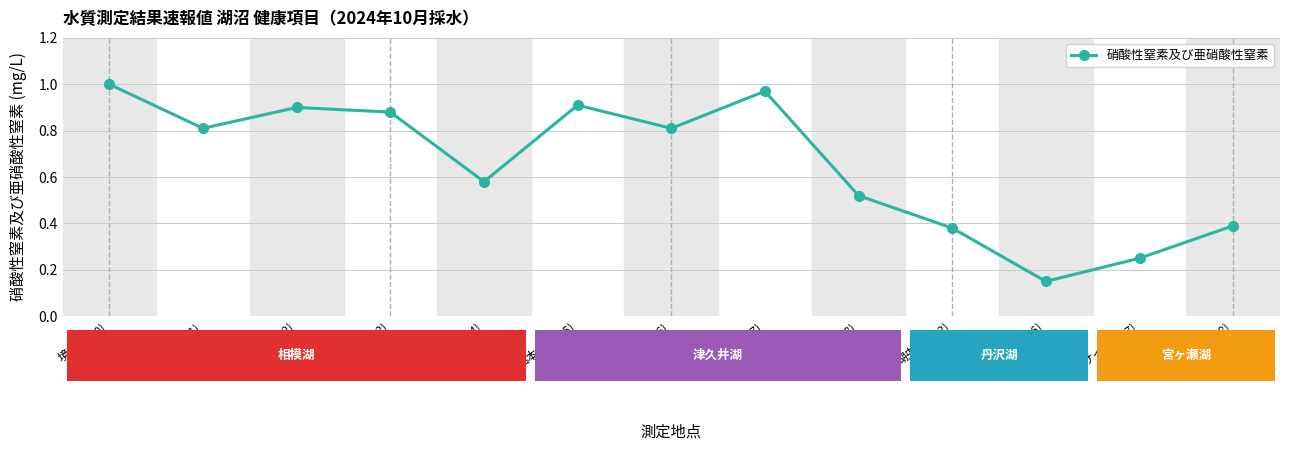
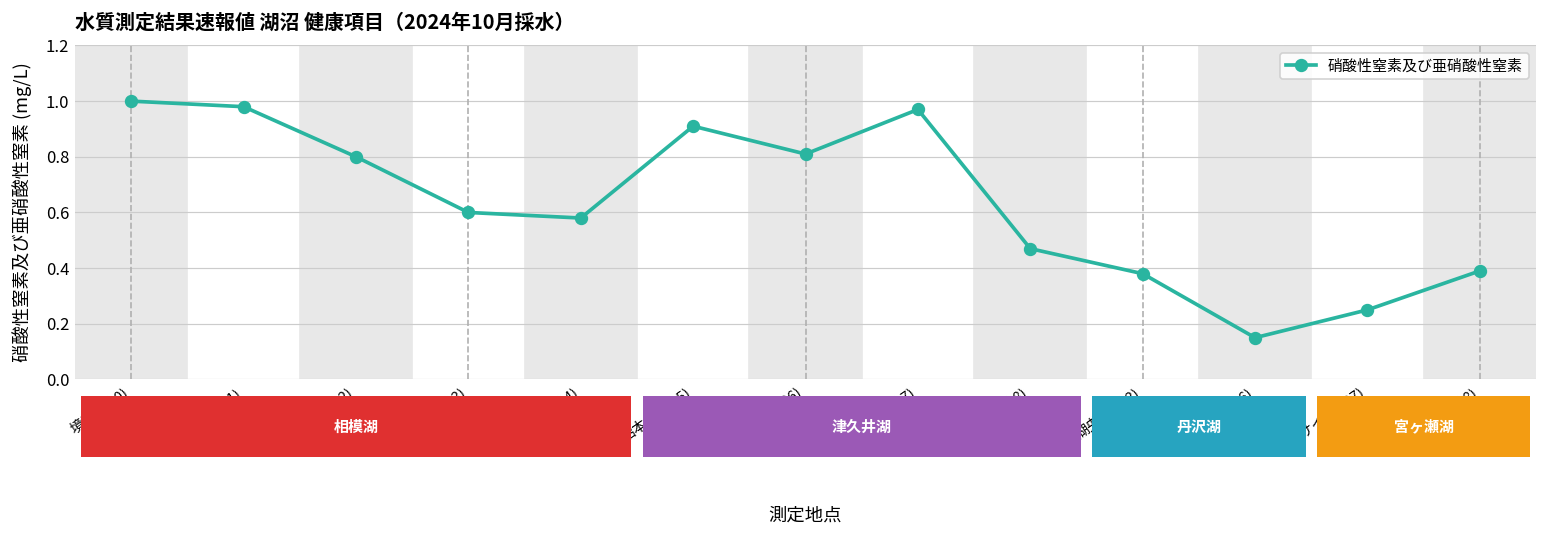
  {
    "境川橋(90)": 1.00,
-   "日連大橋(91)": 0.81,
-   "湖央西部(92)": 0.9,
-   "湖央東部(93)": 0.88,
+   "日連大橋(91)": 0.98,
+   "湖央西部(92)": 0.8,
+   "湖央東部(93)": 0.60,
    "相模湖大橋(94)": 0.58,
    "沼本ダム(95)": 0.91,
    "名手橋(96)": 0.81,
    "湖央部(97)": 0.97,
-   "道志橋(98)": 0.52,
+   "道志橋(98)": 0.47,
    "湖央部(103)": 0.38,
    "湖西部(106)": 0.15,
    "ダムサイト(107)": 0.25,
    "ダム中央(108)": 0.39
  }
